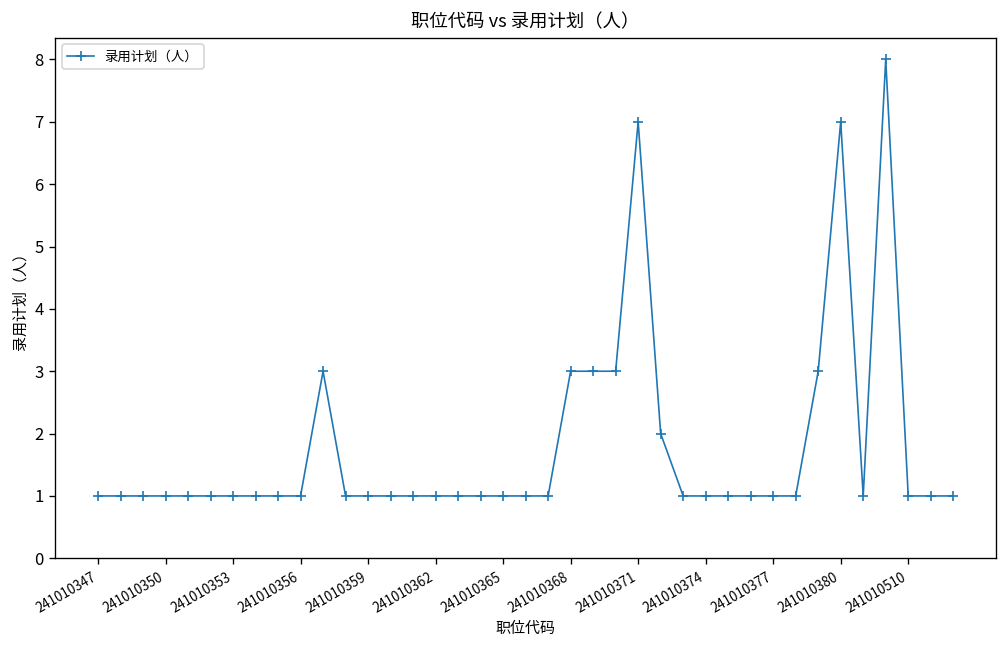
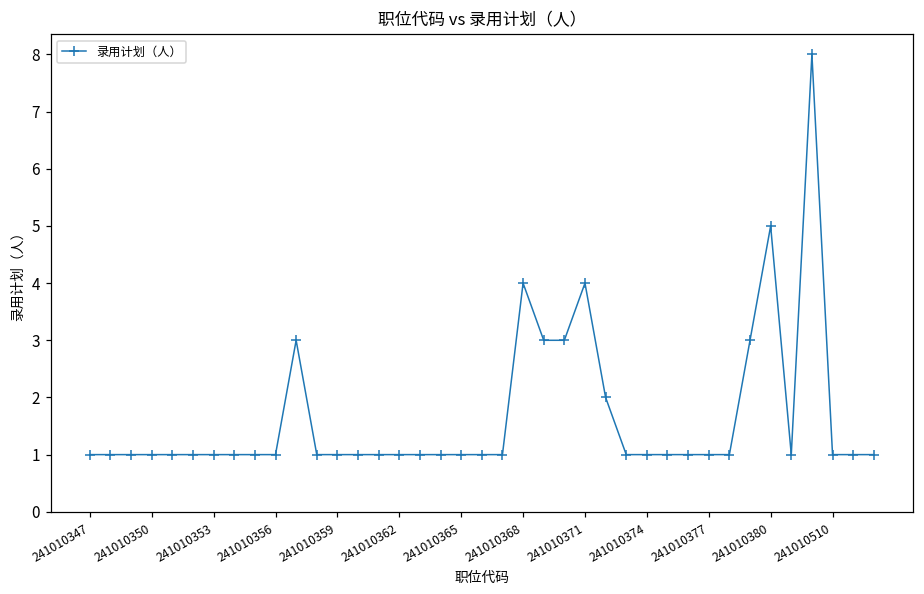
  {
    "241010347": 1,
    "241010350": 1,
    "241010353": 1,
    "241010356": 1,
    "241010359": 1,
    "241010362": 1,
    "241010365": 1,
-   "241010368": 3,
-   "241010371": 7,
+   "241010368": 4,
+   "241010371": 4,
    "241010374": 1,
    "241010377": 1,
-   "241010380": 7,
+   "241010380": 5,
    "241010510": 1
  }
